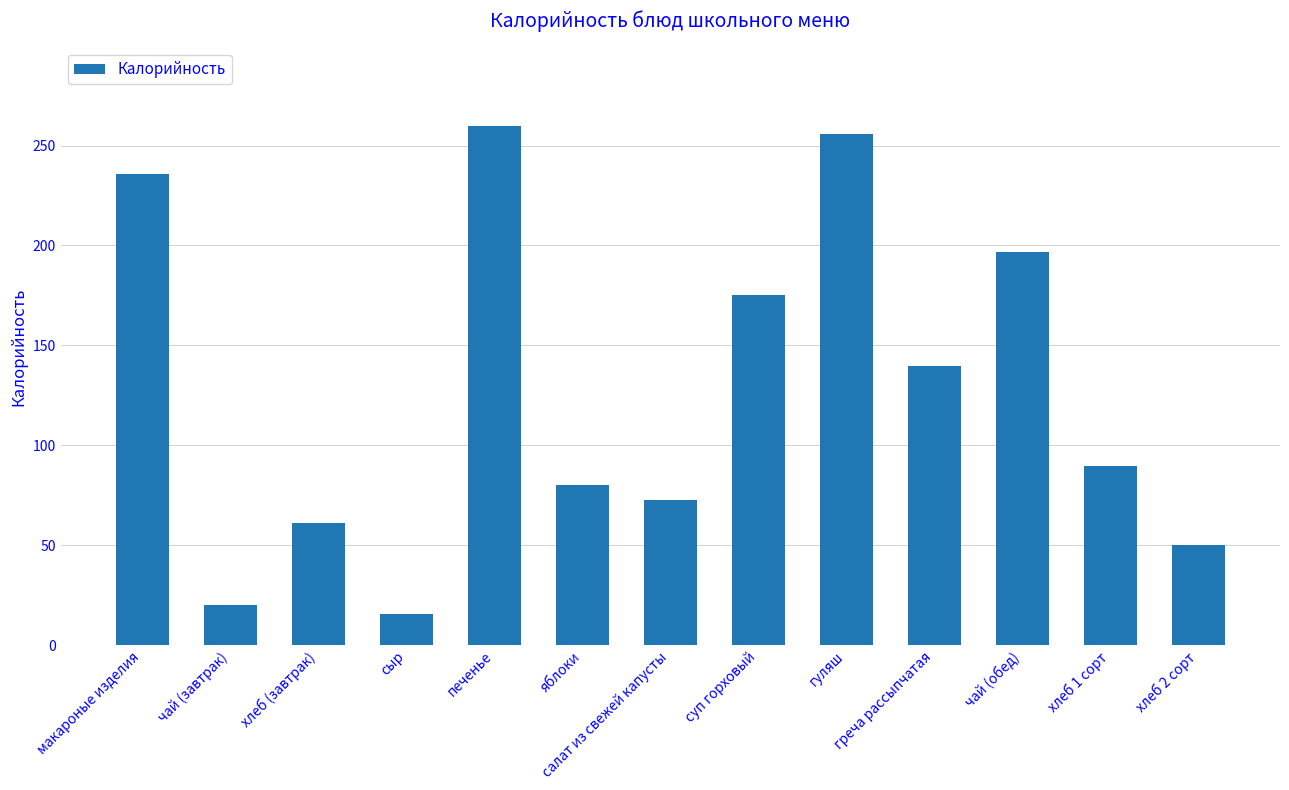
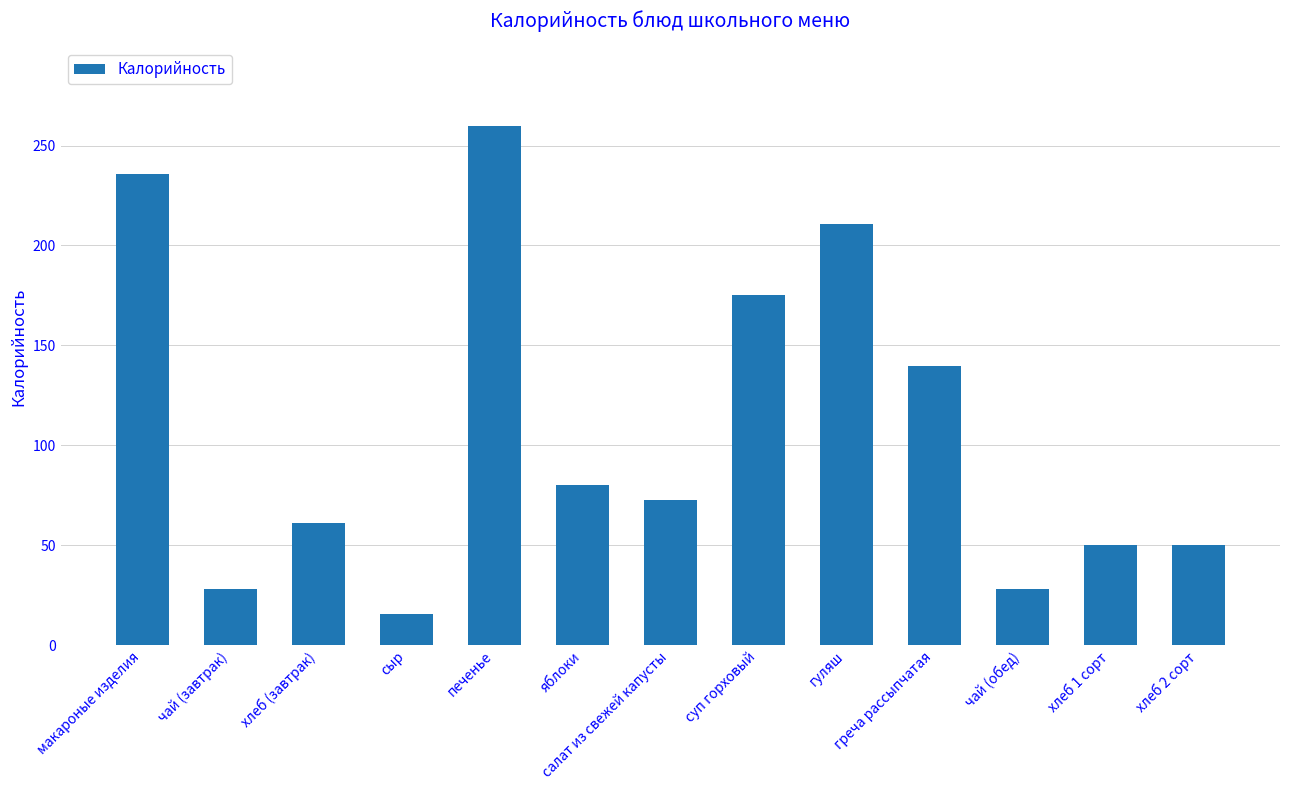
  {
    "макароные изделия": 236,
-   "чай (завтрак)": 20,
+   "чай (завтрак)": 28,
    "хлеб (завтрак)": 61,
    "сыр": 16,
    "печенье": 260,
    "яблоки": 80,
    "салат из свежей капусты": 73,
    "суп горховый": 175,
-   "гуляш": 256,
+   "гуляш": 210,
    "греча рассыпчатая": 140,
-   "чай (обед)": 197,
-   "хлеб 1 сорт": 89,
+   "чай (обед)": 28,
+   "хлеб 1 сорт": 50,
    "хлеб 2 сорт": 50
  }
